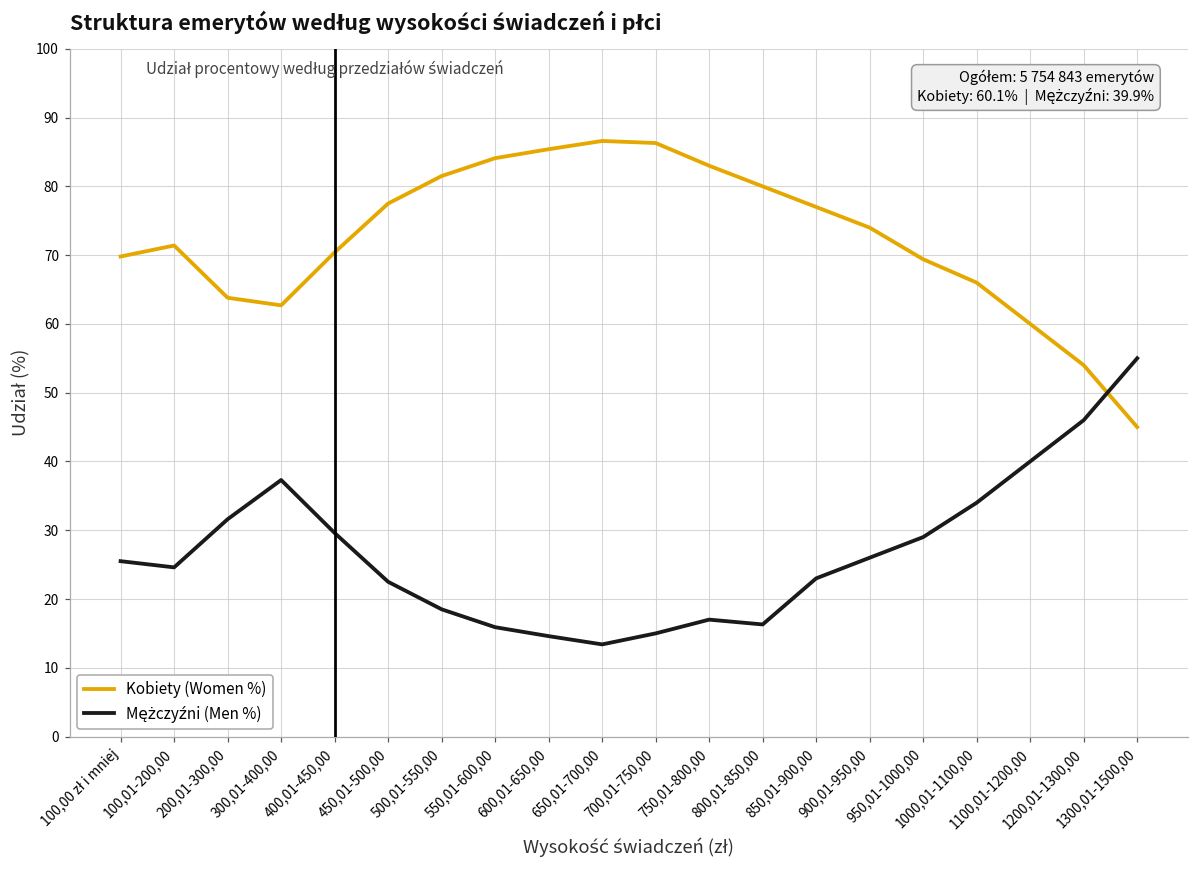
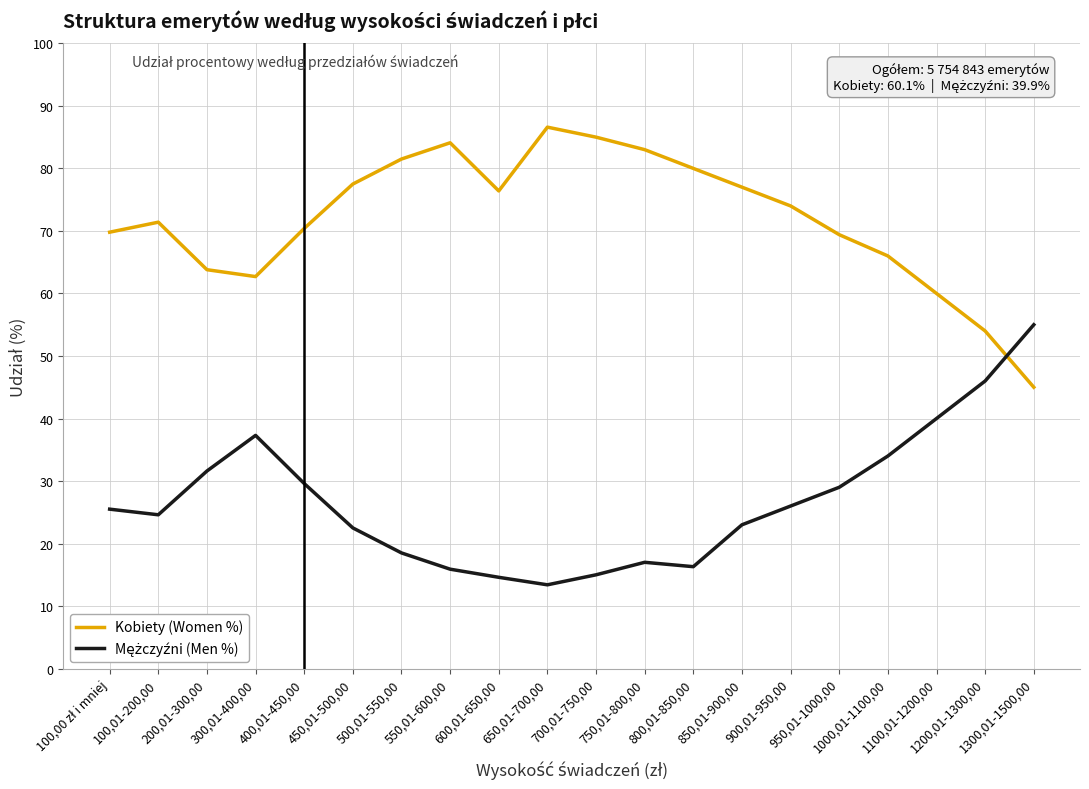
  {
    "Kobiety (Women %)": {
      "100,00 zł i mniej": 70,
      "100,01-200,00": 71,
      "200,01-300,00": 64,
      "300,01-400,00": 63,
      "400,01-450,00": 70,
      "450,01-500,00": 78,
      "500,01-550,00": 82,
      "550,01-600,00": 84,
-     "600,01-650,00": 85,
+     "600,01-650,00": 76,
      "650,01-700,00": 87,
-     "700,01-750,00": 86,
+     "700,01-750,00": 85,
      "750,01-800,00": 83,
      "800,01-850,00": 80,
      "850,01-900,00": 77,
      "900,01-950,00": 74,
      "950,01-1000,00": 69,
      "1000,01-1100,00": 66,
      "1100,01-1200,00": 60,
      "1200,01-1300,00": 54,
      "1300,01-1500,00": 45
    },
    "Mężczyźni (Men %)": {
      "100,00 zł i mniej": 26,
      "100,01-200,00": 25,
      "200,01-300,00": 32,
      "300,01-400,00": 37,
      "400,01-450,00": 30,
      "450,01-500,00": 23,
      "500,01-550,00": 19,
      "550,01-600,00": 16,
      "600,01-650,00": 15,
      "650,01-700,00": 13,
      "700,01-750,00": 15,
      "750,01-800,00": 17,
      "800,01-850,00": 16,
      "850,01-900,00": 23,
      "900,01-950,00": 26,
      "950,01-1000,00": 29,
      "1000,01-1100,00": 34,
      "1100,01-1200,00": 40,
      "1200,01-1300,00": 46,
      "1300,01-1500,00": 55
    }
  }
